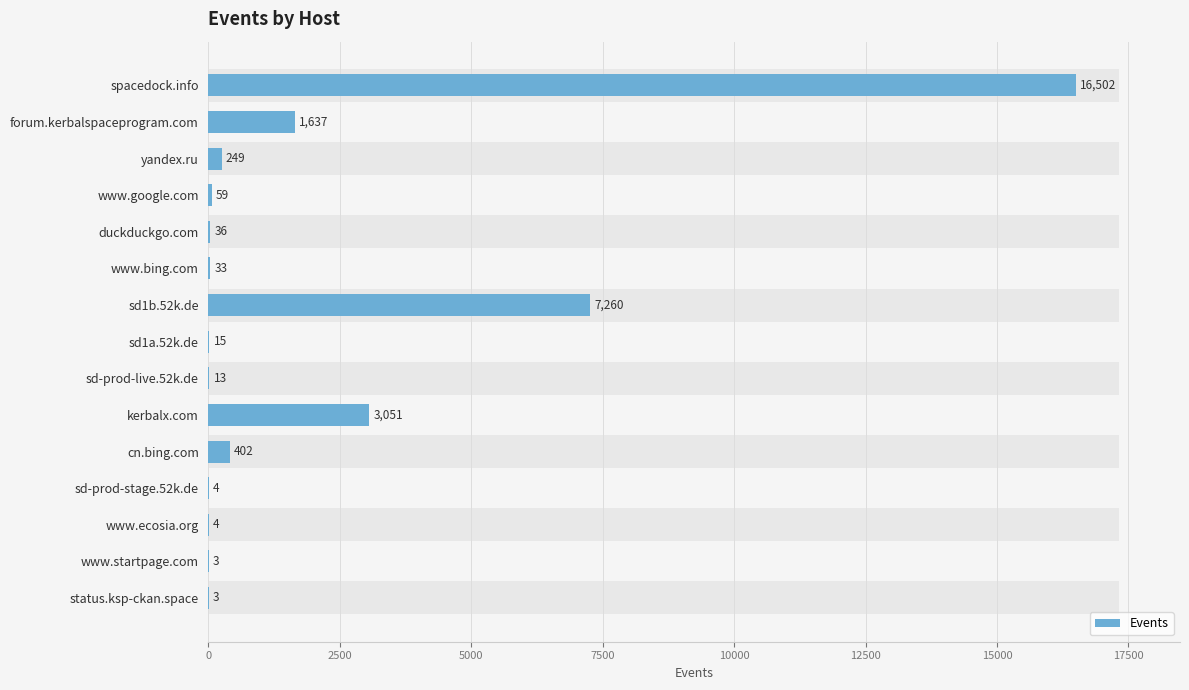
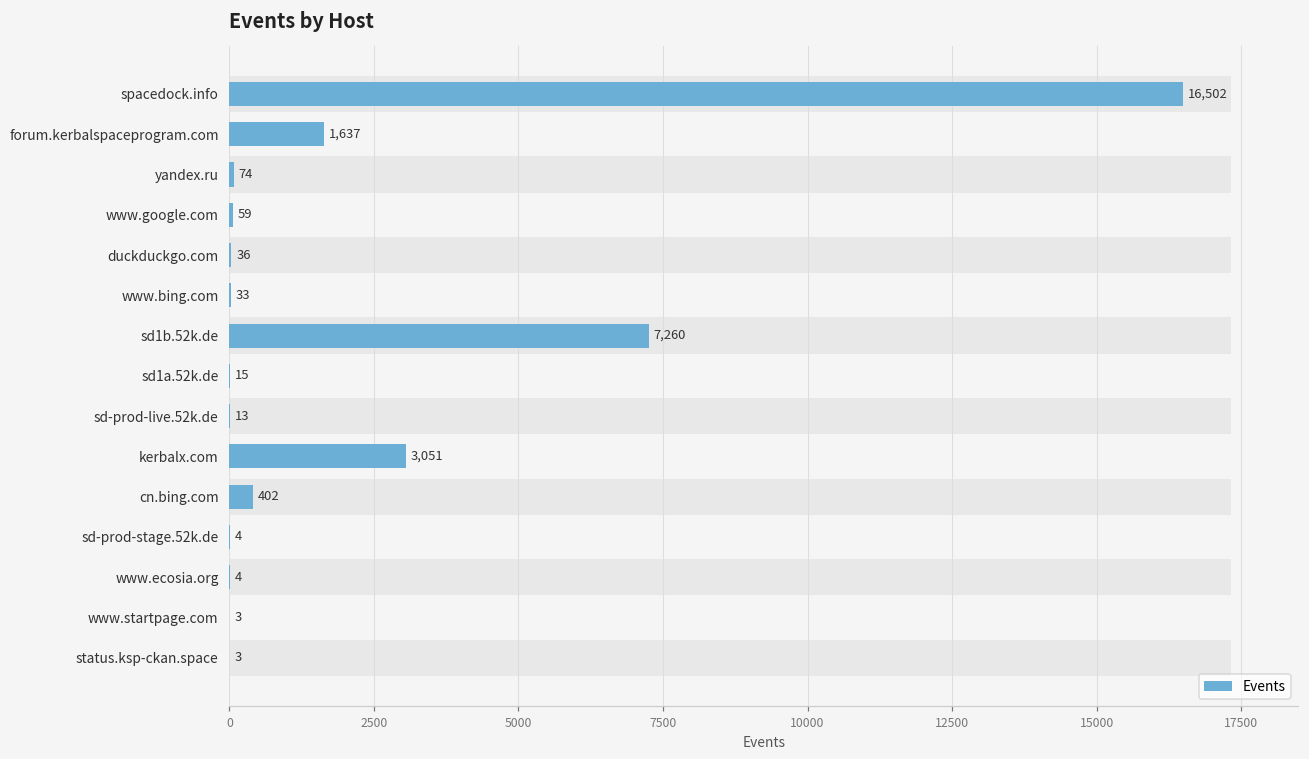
  {
    "Events": {
-     "yandex.ru": 249,
+     "yandex.ru": 74,
      "duckduckgo.com": 36,
      "www.bing.com": 33,
      "sd1a.52k.de": 15,
      "sd-prod-live.52k.de": 13,
      "sd-prod-stage.52k.de": 4,
      "www.ecosia.org": 4,
      "www.startpage.com": 3,
      "status.ksp-ckan.space": 3
    }
  }
